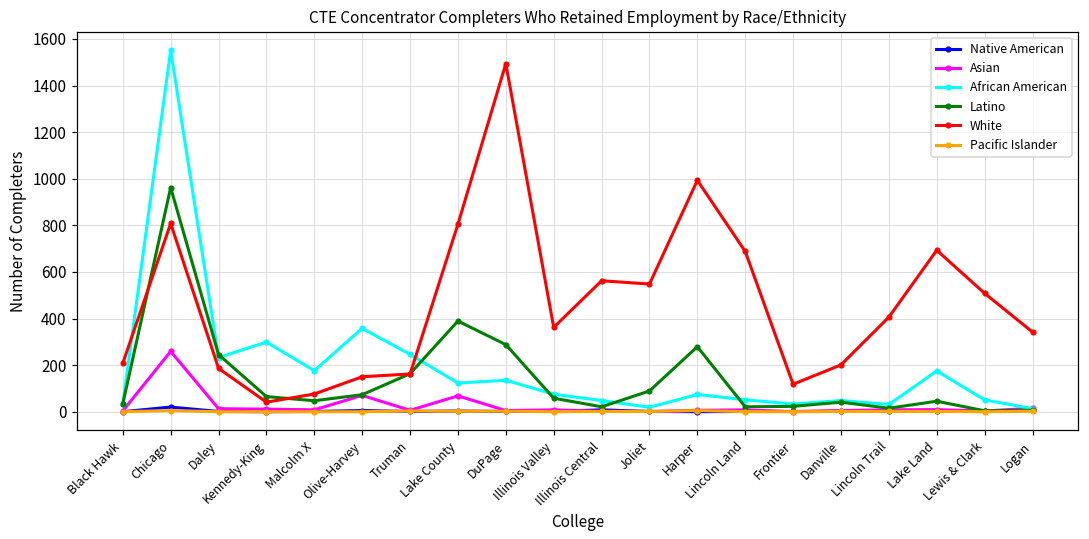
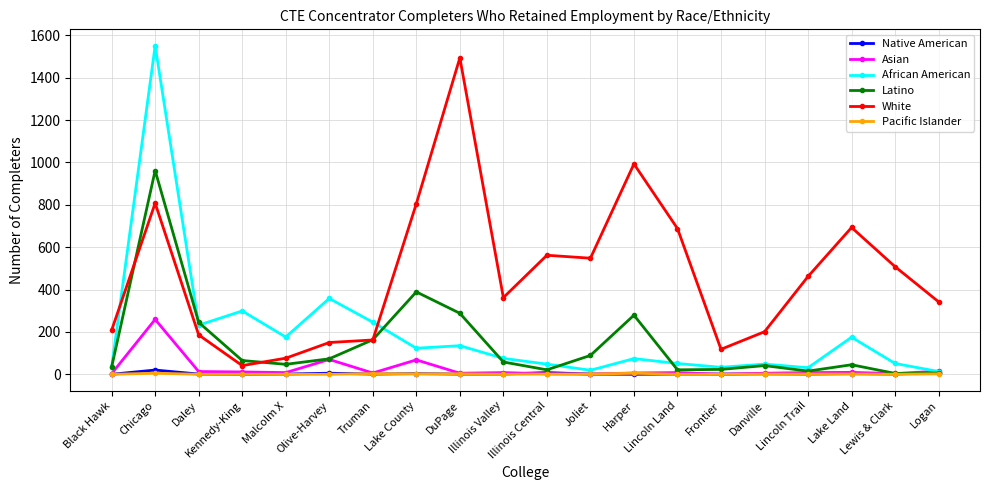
  {
    "Native American": {
      "Chicago": 20
    },
    "Asian": {
      "Chicago": 260,
      "Daley": 10,
      "Lake County": 70
    },
    "African American": {
      "Chicago": 1550,
      "Daley": 230,
      "Kennedy-King": 300,
      "Malcolm X": 180,
      "Olive-Harvey": 360,
      "Truman": 250,
      "Lake County": 120,
      "DuPage": 140,
      "Illinois Valley": 80,
      "Illinois Central": 50,
      "Joliet": 20,
      "Harper": 70,
      "Lincoln Land": 50,
      "Lincoln Trail": 30,
      "Lake Land": 180,
      "Lewis & Clark": 50
    },
    "Latino": {
      "Chicago": 960,
      "Daley": 250,
      "Kennedy-King": 70,
      "Malcolm X": 50,
      "Lake County": 390,
      "DuPage": 290,
      "Illinois Valley": 60,
      "Illinois Central": 20,
      "Joliet": 90,
      "Harper": 280,
      "Lincoln Land": 20,
      "Lake Land": 50
    },
    "White": {
      "Black Hawk": 210,
      "Chicago": 810,
      "Daley": 190,
      "Kennedy-King": 40,
      "Malcolm X": 80,
      "Olive-Harvey": 150,
      "Lake County": 810,
      "DuPage": 1490,
      "Illinois Valley": 360,
      "Illinois Central": 560,
      "Joliet": 550,
      "Harper": 990,
      "Lincoln Land": 690,
      "Frontier": 120,
      "Danville": 200,
-     "Lincoln Trail": 410,
+     "Lincoln Trail": 460,
      "Lake Land": 690,
      "Lewis & Clark": 510,
      "Logan": 340
    },
    "Pacific Islander": {
      "Chicago": 10
    }
  }
